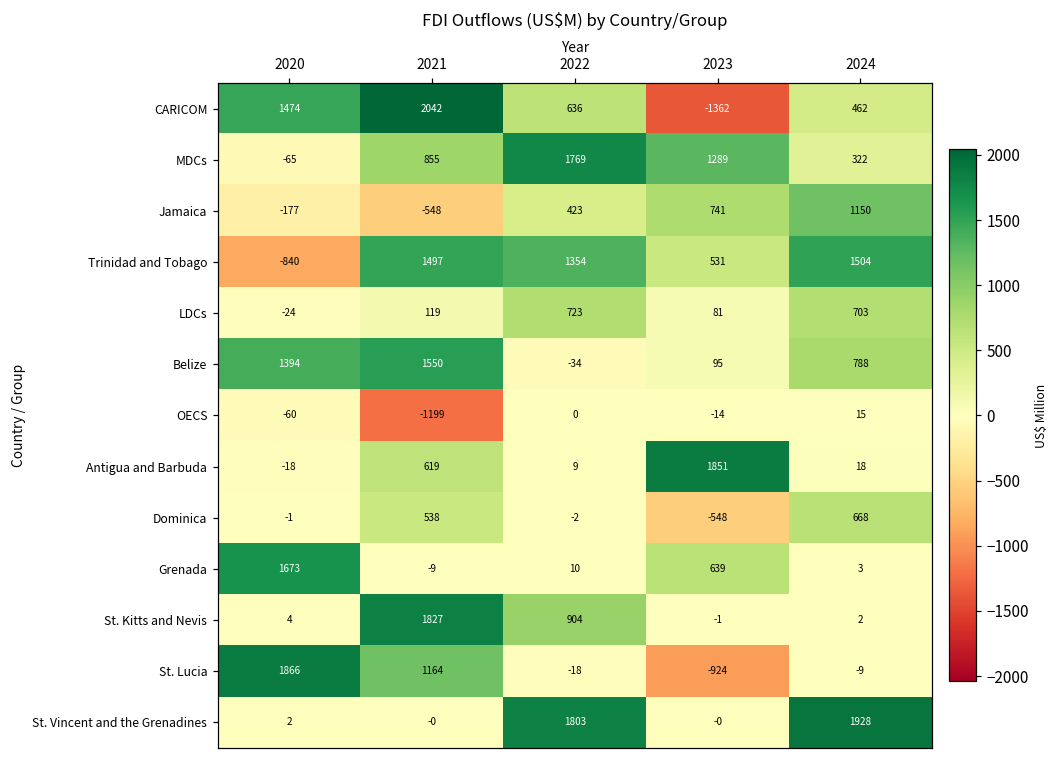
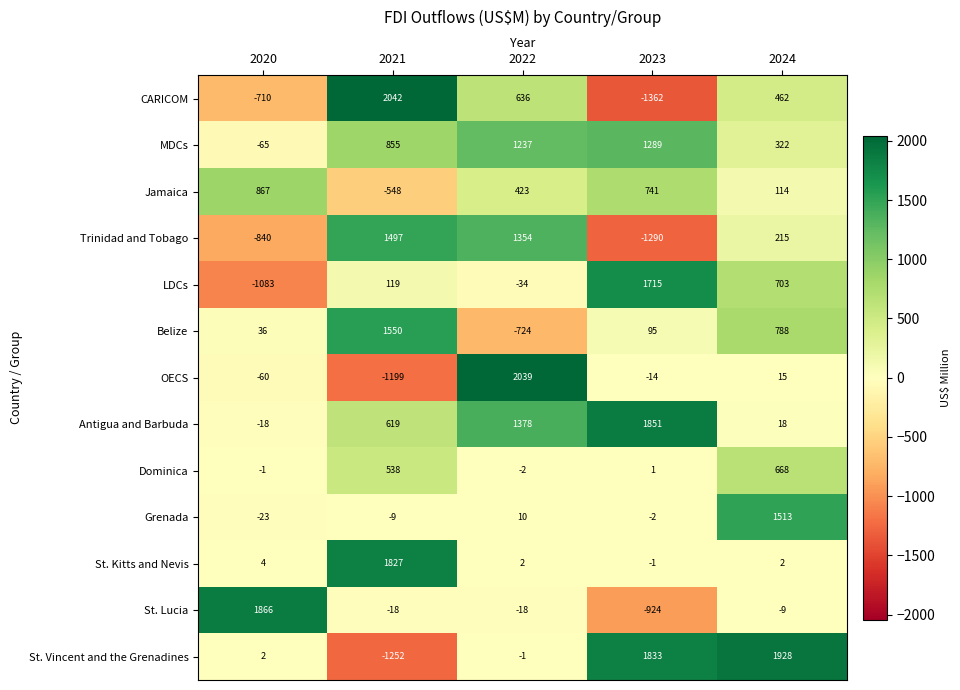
  {
    "CARICOM": {
-     "2020": 1474,
+     "2020": -710,
      "2021": 2042,
      "2022": 636,
      "2023": -1362,
      "2024": 462
    },
    "MDCs": {
      "2020": -65,
      "2021": 855,
-     "2022": 1769,
+     "2022": 1237,
      "2023": 1289,
      "2024": 322
    },
    "Jamaica": {
-     "2020": -177,
+     "2020": 867,
      "2021": -548,
      "2022": 423,
      "2023": 741,
-     "2024": 1150
+     "2024": 114
    },
    "Trinidad and Tobago": {
      "2020": -840,
      "2021": 1497,
      "2022": 1354,
-     "2023": 531,
-     "2024": 1504
+     "2023": -1290,
+     "2024": 215
    },
    "LDCs": {
-     "2020": -24,
+     "2020": -1083,
      "2021": 119,
-     "2022": 723,
-     "2023": 81,
+     "2022": -34,
+     "2023": 1715,
      "2024": 703
    },
    "Belize": {
-     "2020": 1394,
+     "2020": 36,
      "2021": 1550,
-     "2022": -34,
+     "2022": -724,
      "2023": 95,
      "2024": 788
    },
    "OECS": {
      "2020": -60,
      "2021": -1199,
-     "2022": 0,
+     "2022": 2039,
      "2023": -14,
      "2024": 15
    },
    "Antigua and Barbuda": {
      "2020": -18,
      "2021": 619,
-     "2022": 9,
+     "2022": 1378,
      "2023": 1851,
      "2024": 18
    },
    "Dominica": {
      "2020": -1,
      "2021": 538,
      "2022": -2,
-     "2023": -548,
+     "2023": 1,
      "2024": 668
    },
    "Grenada": {
-     "2020": 1673,
+     "2020": -23,
      "2021": -9,
      "2022": 10,
-     "2023": 639,
-     "2024": 3
+     "2023": -2,
+     "2024": 1513
    },
    "St. Kitts and Nevis": {
      "2020": 4,
      "2021": 1827,
-     "2022": 904,
+     "2022": 2,
      "2023": -1,
      "2024": 2
    },
    "St. Lucia": {
      "2020": 1866,
-     "2021": 1164,
+     "2021": -18,
      "2022": -18,
      "2023": -924,
      "2024": -9
    },
    "St. Vincent and the Grenadines": {
      "2020": 2,
-     "2021": -0,
-     "2022": 1803,
-     "2023": -0,
+     "2021": -1252,
+     "2022": -1,
+     "2023": 1833,
      "2024": 1928
    }
  }
